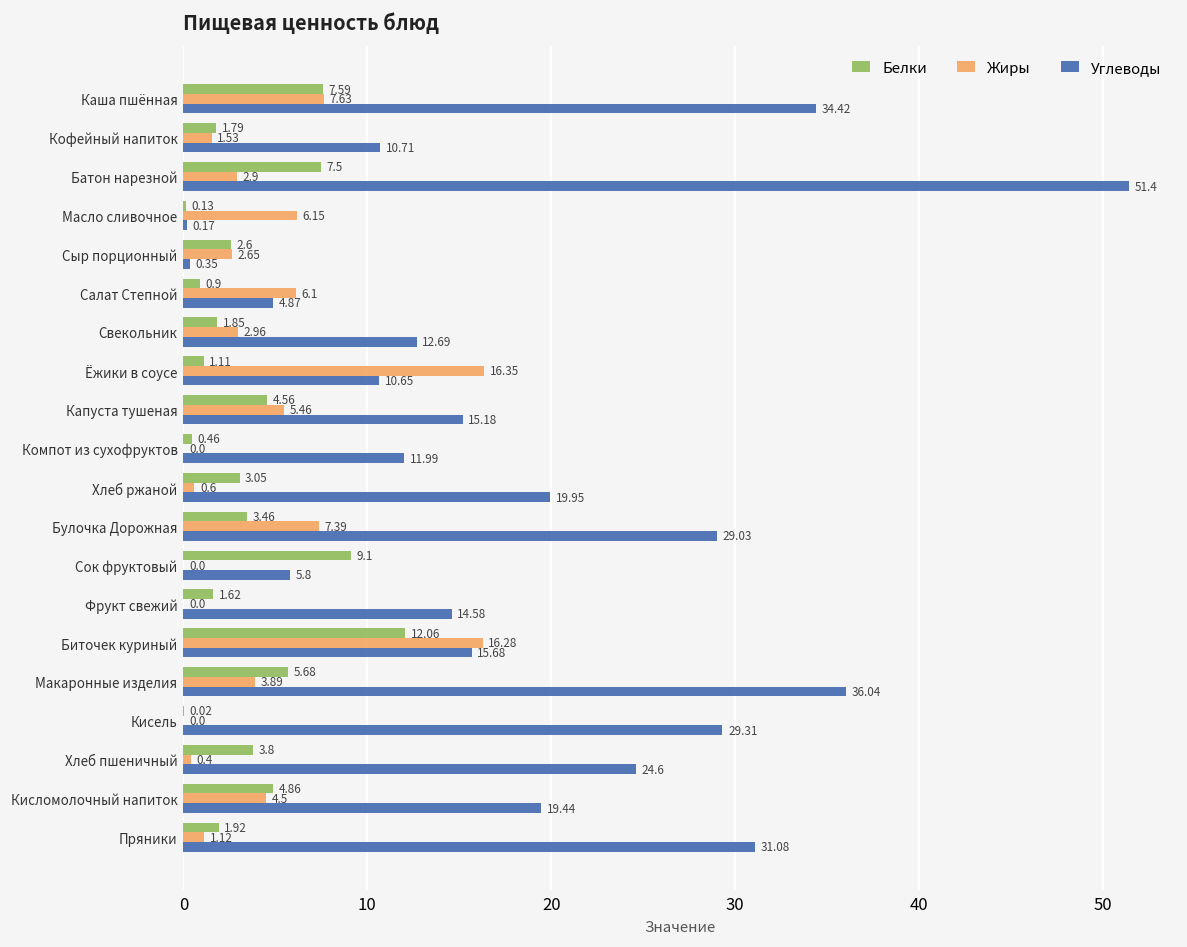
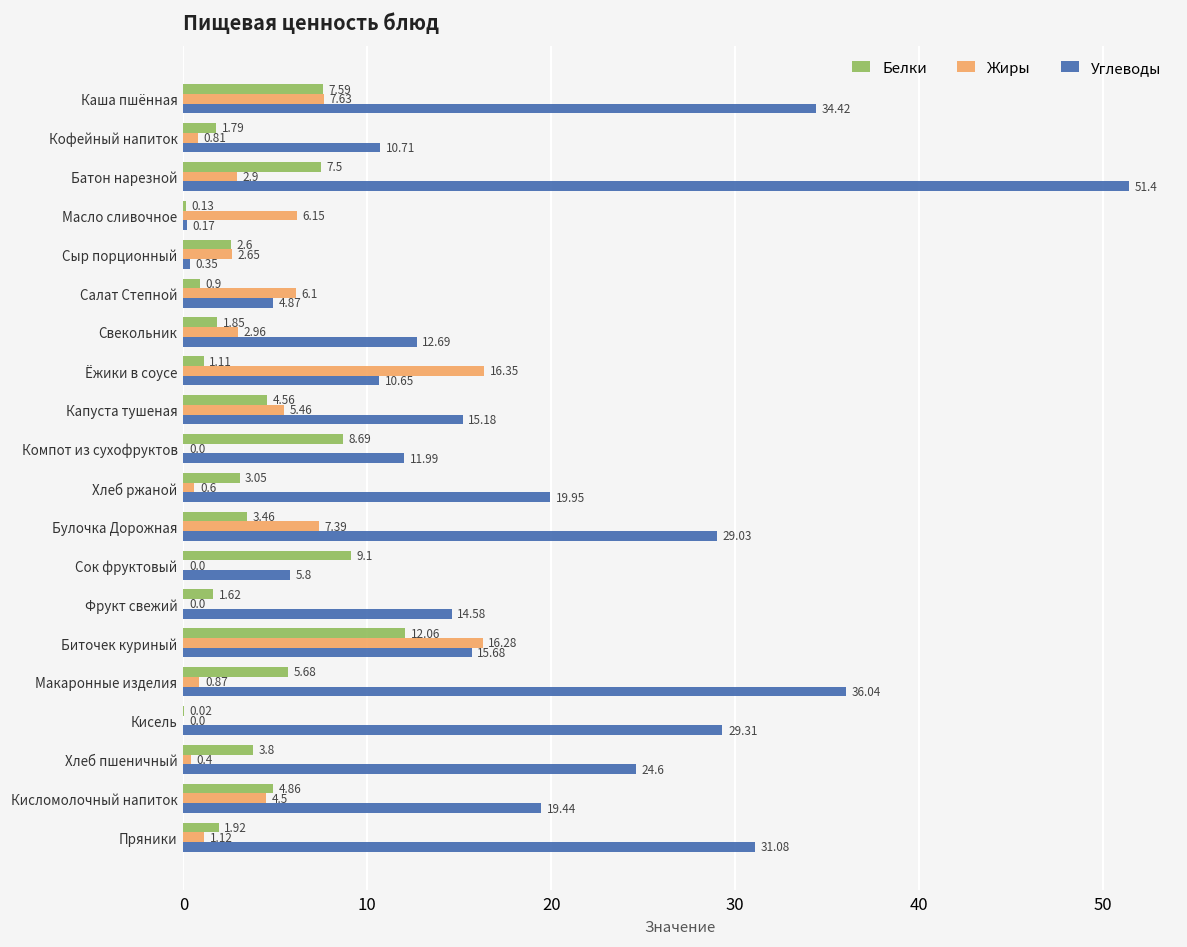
  {
    "Белки": {
      "Кофейный напиток": 1.79,
      "Батон нарезной": 7.5,
      "Масло сливочное": 0.13,
      "Салат Степной": 0.9,
      "Свекольник": 1.85,
      "Ёжики в соусе": 1.11,
      "Капуста тушеная": 4.56,
-     "Компот из сухофруктов": 0.46,
+     "Компот из сухофруктов": 8.69,
      "Хлеб ржаной": 3.05,
      "Булочка Дорожная": 3.46,
      "Сок фруктовый": 9.1,
      "Фрукт свежий": 1.62,
      "Биточек куриный": 12.06,
      "Макаронные изделия": 5.68,
      "Кисель": 0.02,
      "Хлеб пшеничный": 3.8,
      "Кисломолочный напиток": 4.86,
      "Пряники": 1.92
    },
    "Жиры": {
-     "Кофейный напиток": 1.53,
+     "Кофейный напиток": 0.81,
      "Батон нарезной": 2.9,
      "Масло сливочное": 6.15,
      "Сыр порционный": 2.65,
      "Салат Степной": 6.1,
      "Свекольник": 2.96,
      "Ёжики в соусе": 16.35,
      "Капуста тушеная": 5.46,
      "Компот из сухофруктов": 0.0,
      "Хлеб ржаной": 0.6,
      "Булочка Дорожная": 7.39,
      "Сок фруктовый": 0.0,
      "Фрукт свежий": 0.0,
      "Биточек куриный": 16.28,
-     "Макаронные изделия": 3.89,
+     "Макаронные изделия": 0.87,
      "Хлеб пшеничный": 0.4,
      "Кисломолочный напиток": 4.5,
      "Пряники": 1.12
    },
    "Углеводы": {
      "Каша пшённая": 34.42,
      "Кофейный напиток": 10.71,
      "Батон нарезной": 51.4,
      "Масло сливочное": 0.17,
      "Сыр порционный": 0.35,
      "Салат Степной": 4.87,
      "Свекольник": 12.69,
      "Ёжики в соусе": 10.65,
      "Капуста тушеная": 15.18,
      "Компот из сухофруктов": 11.99,
      "Хлеб ржаной": 19.95,
      "Булочка Дорожная": 29.03,
      "Сок фруктовый": 5.8,
      "Фрукт свежий": 14.58,
      "Биточек куриный": 15.68,
      "Макаронные изделия": 36.04,
      "Кисель": 29.31,
      "Хлеб пшеничный": 24.6,
      "Кисломолочный напиток": 19.44,
      "Пряники": 31.08
    }
  }
